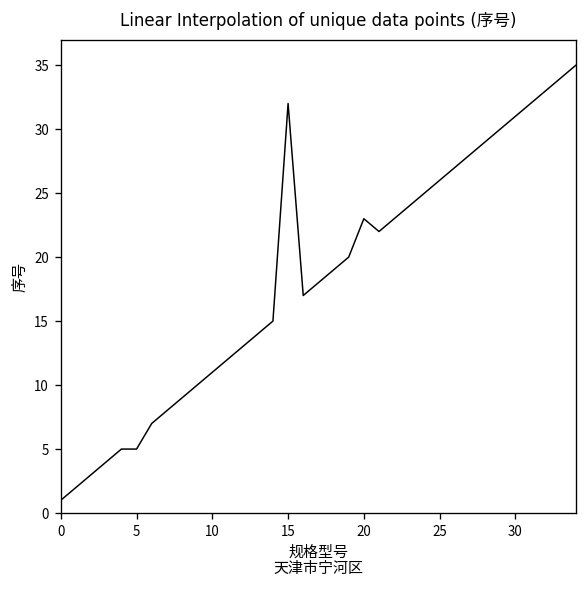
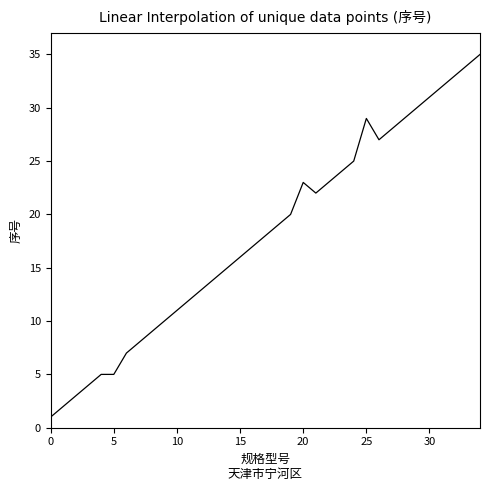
  {
    "0": 1,
    "5": 5,
    "10": 11,
-   "15": 32,
+   "15": 16,
    "20": 23,
-   "25": 26,
+   "25": 29,
    "30": 31
  }
